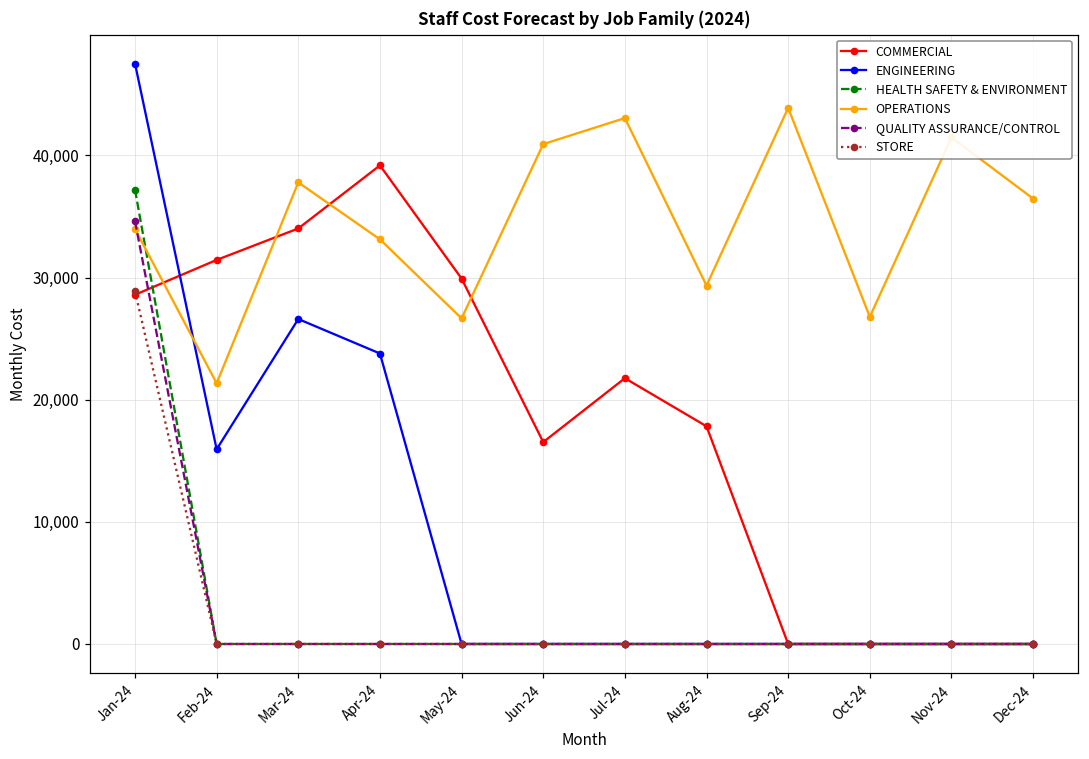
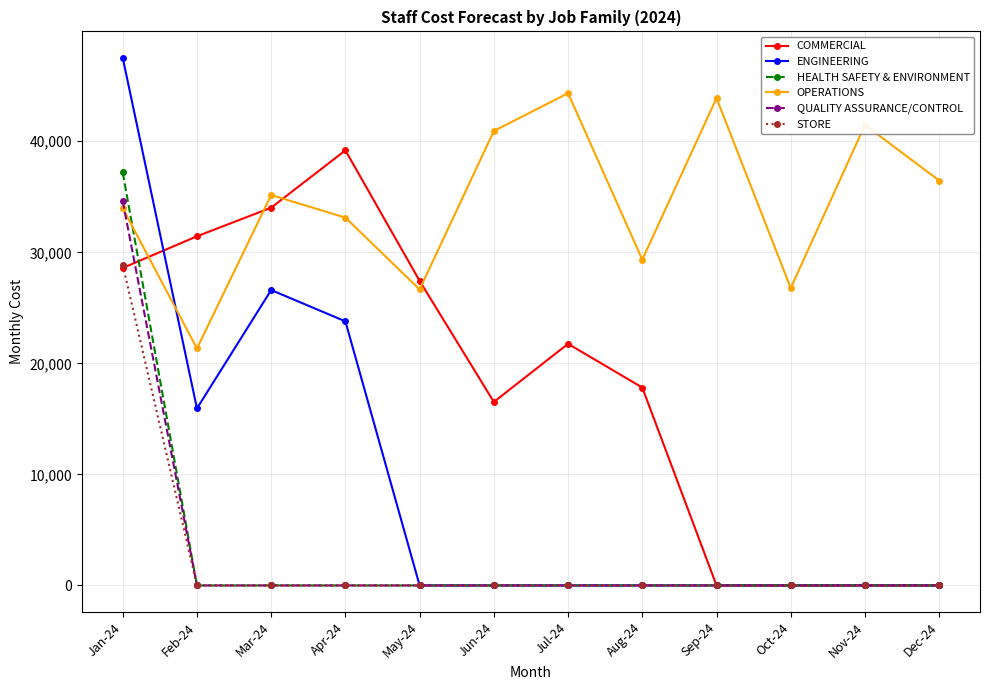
  {
    "COMMERCIAL": {
      "Jan-24": "28,600",
      "Feb-24": "31,400",
      "Mar-24": "34,000",
      "Apr-24": "39,200",
-     "May-24": "29,900",
+     "May-24": "27,400",
      "Jun-24": "16,500",
      "Jul-24": "21,800",
      "Aug-24": "17,800"
    },
    "ENGINEERING": {
      "Jan-24": "47,500",
      "Feb-24": "15,900",
      "Mar-24": "26,600",
      "Apr-24": "23,800"
    },
    "HEALTH SAFETY & ENVIRONMENT": {
      "Jan-24": "37,200"
    },
    "OPERATIONS": {
      "Jan-24": "34,000",
      "Feb-24": "21,300",
-     "Mar-24": "37,800",
+     "Mar-24": "35,200",
      "Apr-24": "33,100",
      "May-24": "26,700",
      "Jun-24": "40,900",
-     "Jul-24": "43,100",
+     "Jul-24": "44,300",
      "Aug-24": "29,300",
      "Sep-24": "43,900",
      "Oct-24": "26,800",
      "Dec-24": "36,500"
    },
    "QUALITY ASSURANCE/CONTROL": {
      "Jan-24": "34,600"
    },
    "STORE": {
      "Jan-24": "28,900"
    }
  }
